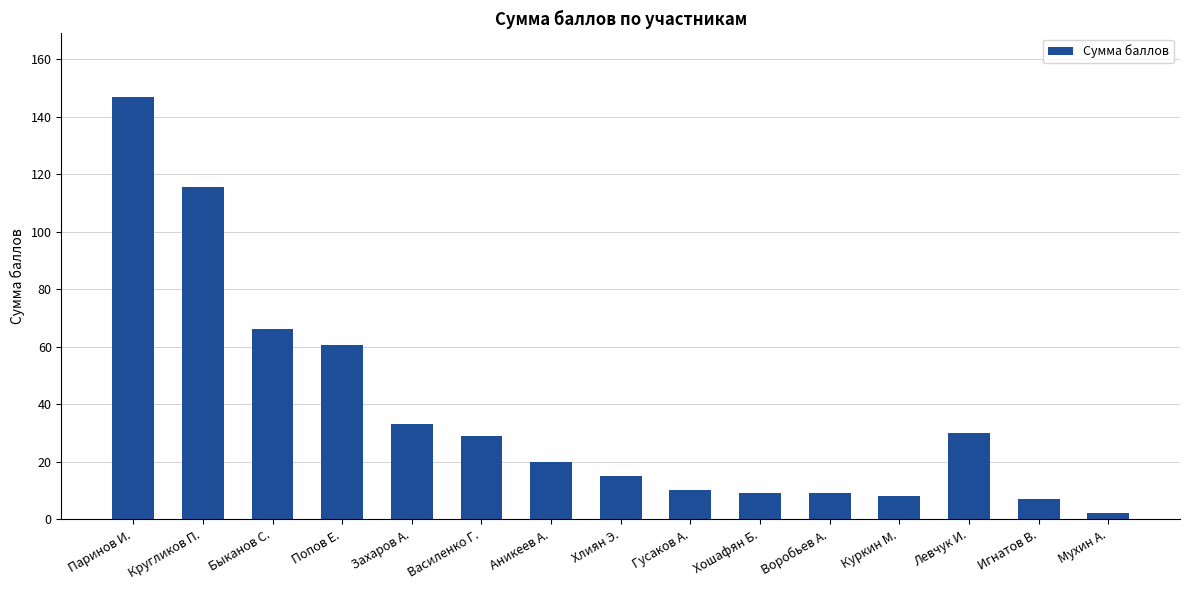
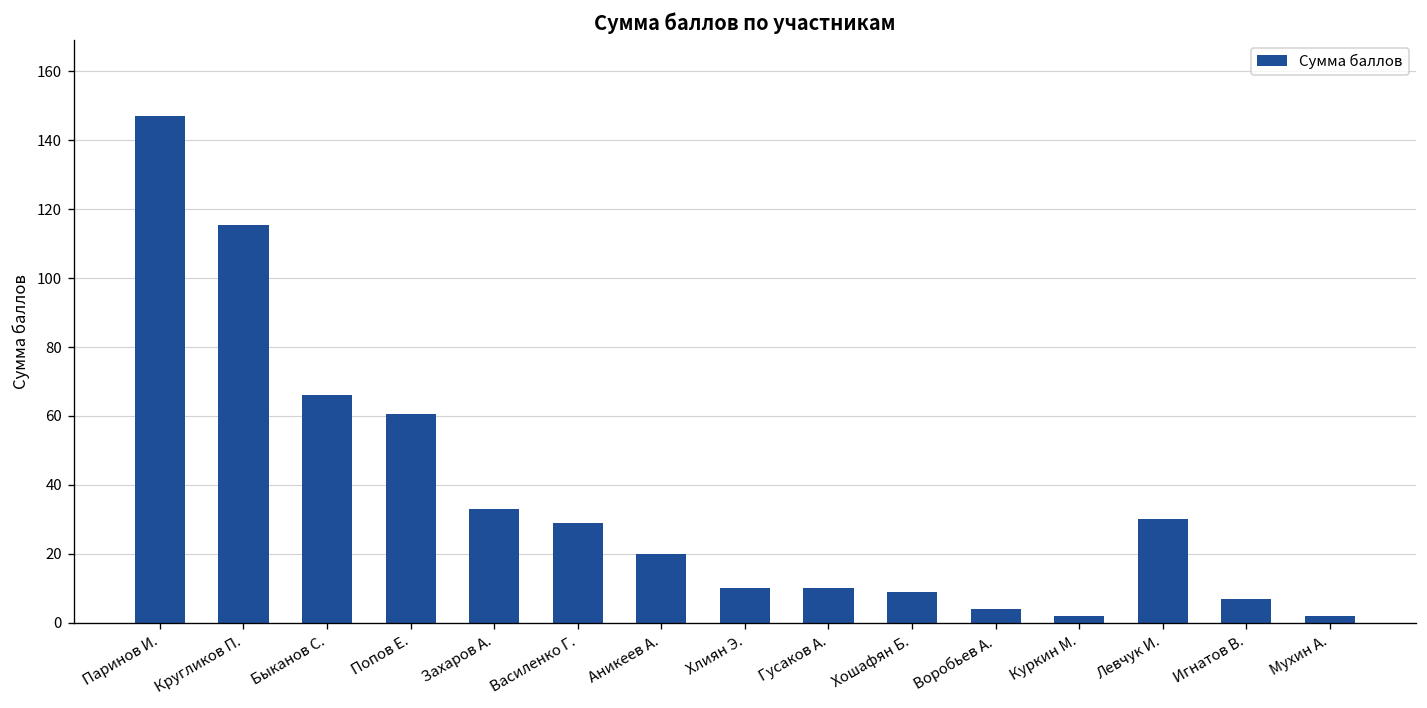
  {
    "Паринов И.": 147,
    "Кругликов П.": 116,
    "Быканов С.": 66,
    "Попов Е.": 61,
    "Захаров А.": 33,
    "Василенко Г.": 29,
    "Аникеев А.": 20,
-   "Хлиян Э.": 15,
+   "Хлиян Э.": 10,
    "Гусаков А.": 10,
    "Хошафян Б.": 9,
-   "Воробьев А.": 9,
-   "Куркин М.": 8,
+   "Воробьев А.": 4,
+   "Куркин М.": 2,
    "Левчук И.": 30,
    "Игнатов В.": 7,
    "Мухин А.": 2
  }
